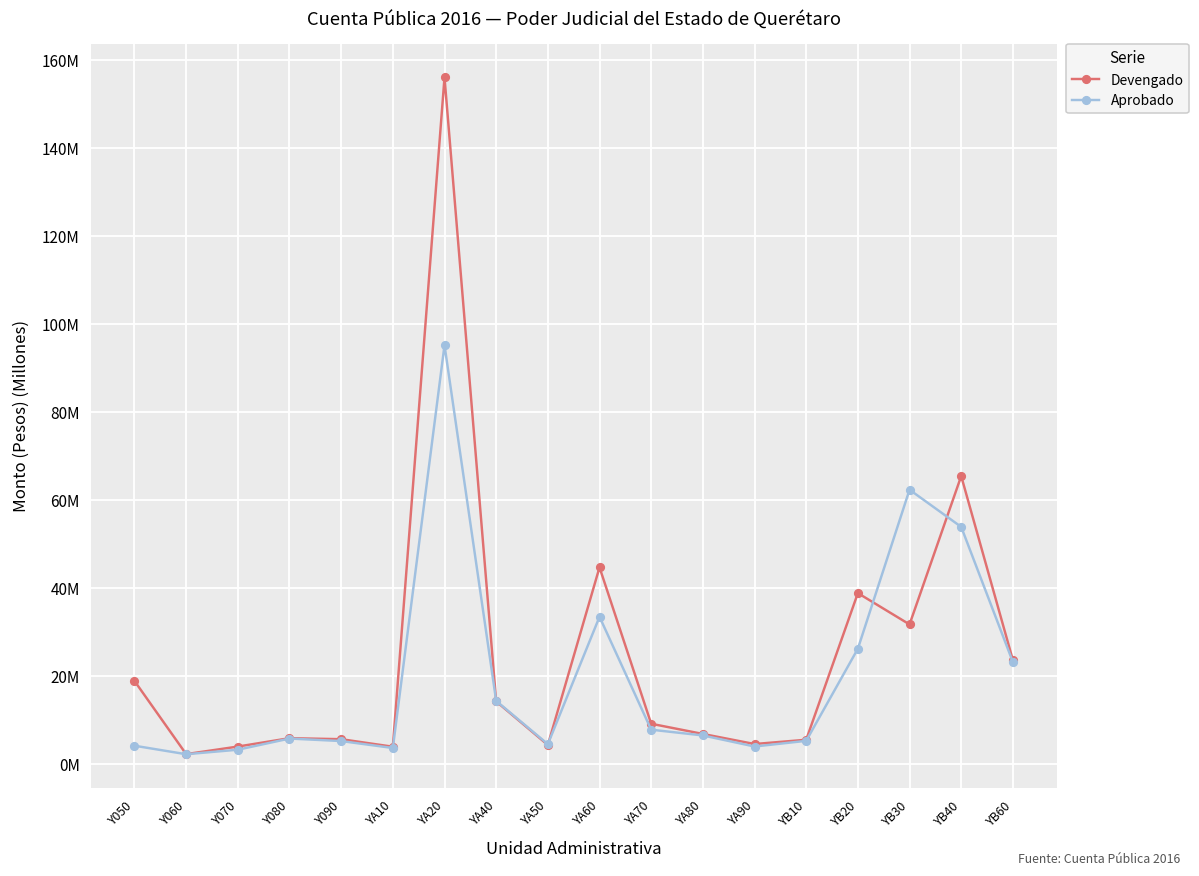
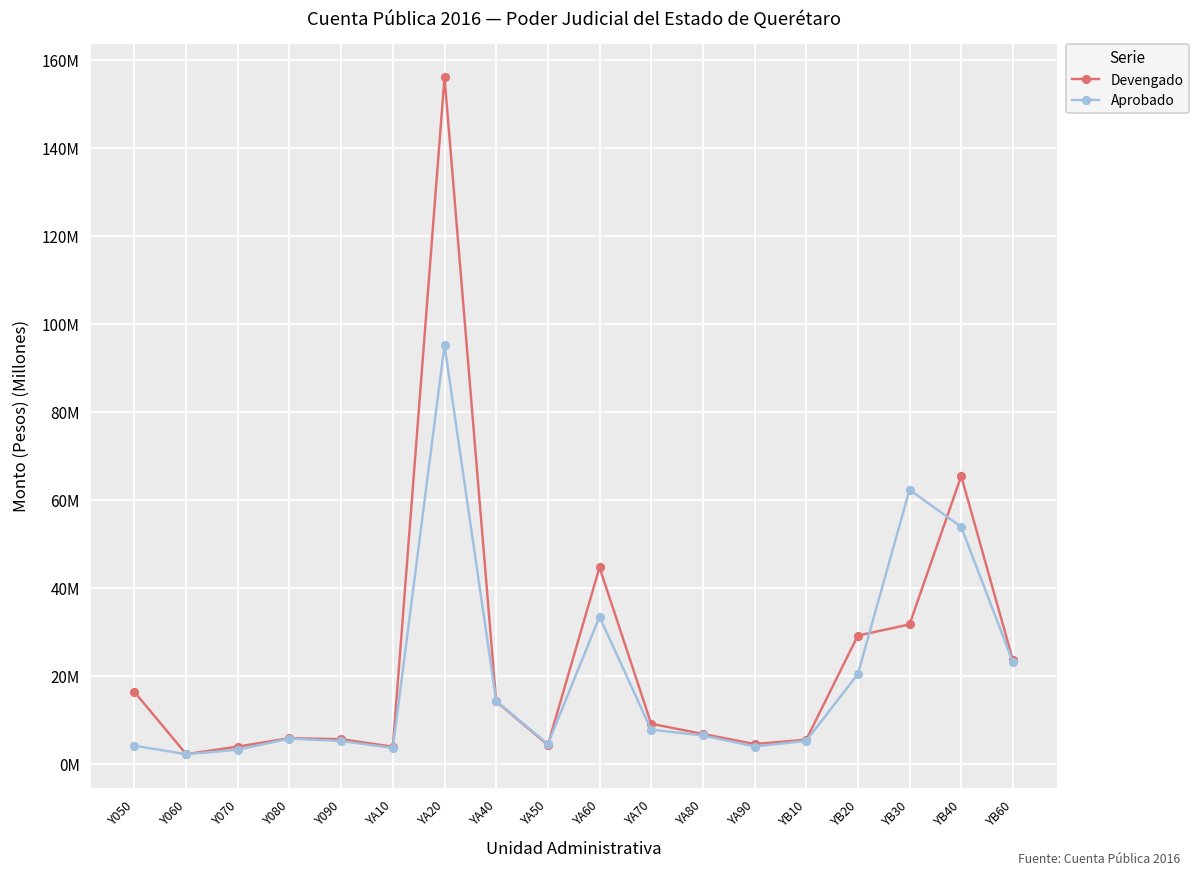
  {
    "Devengado": {
-     "Y050": 19000000,
+     "Y050": 16000000,
      "Y070": 4000000,
      "YA20": 156000000,
      "YA60": 45000000,
      "YA70": 9000000,
-     "YB20": 39000000,
+     "YB20": 29000000,
      "YB30": 32000000,
      "YB40": 65000000
    },
    "Aprobado": {
      "Y050": 4000000,
      "Y070": 3000000,
      "YA20": 95000000,
      "YA60": 33000000,
      "YA70": 8000000,
-     "YB20": 26000000,
+     "YB20": 20000000,
      "YB30": 62000000,
      "YB40": 54000000
    }
  }
